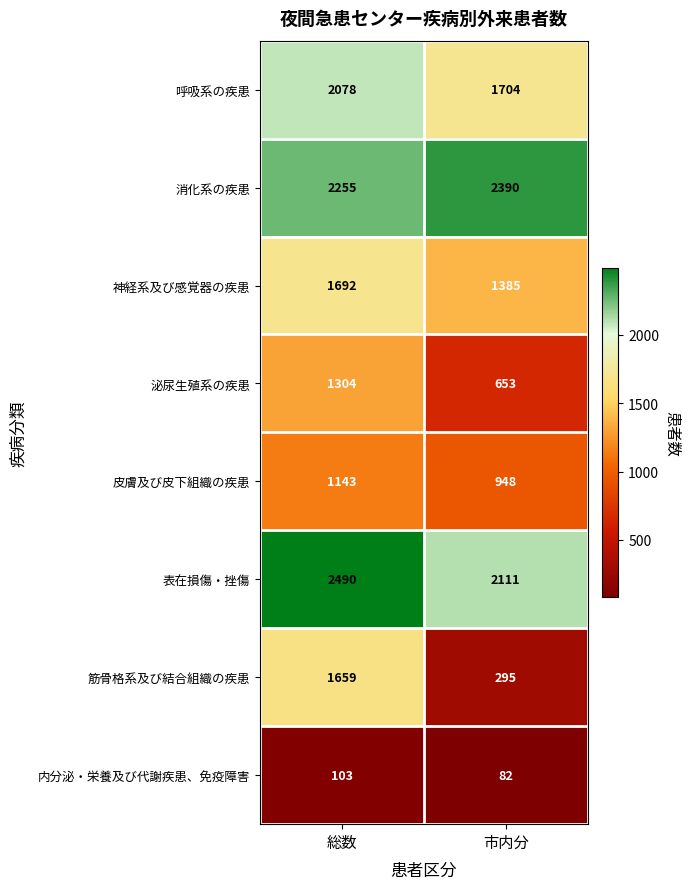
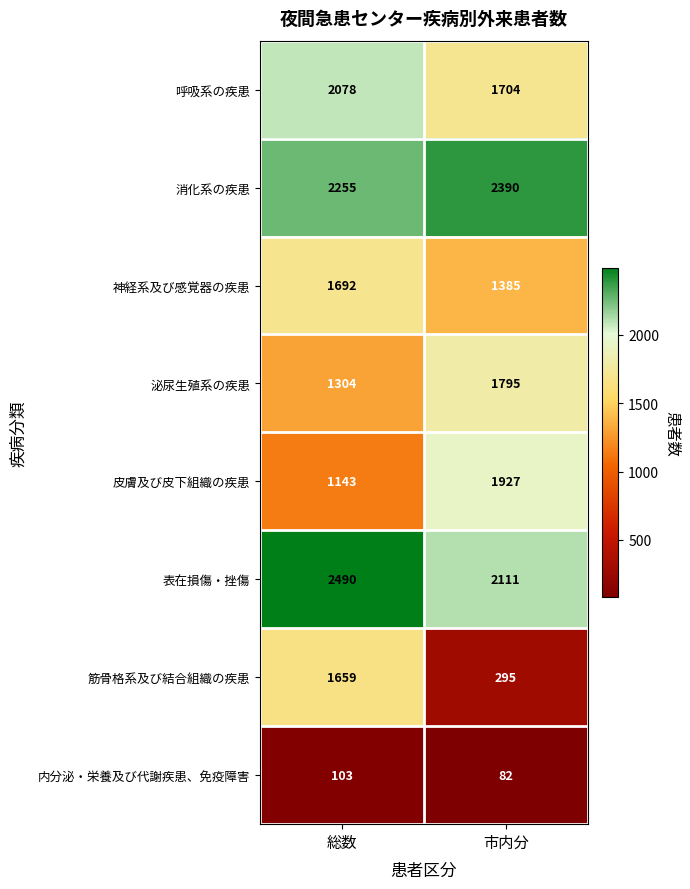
  {
    "呼吸系の疾患": {
      "総数": 2078,
      "市内分": 1704
    },
    "消化系の疾患": {
      "総数": 2255,
      "市内分": 2390
    },
    "神経系及び感覚器の疾患": {
      "総数": 1692,
      "市内分": 1385
    },
    "泌尿生殖系の疾患": {
      "総数": 1304,
-     "市内分": 653
+     "市内分": 1795
    },
    "皮膚及び皮下組織の疾患": {
      "総数": 1143,
-     "市内分": 948
+     "市内分": 1927
    },
    "表在損傷・挫傷": {
      "総数": 2490,
      "市内分": 2111
    },
    "筋骨格系及び結合組織の疾患": {
      "総数": 1659,
      "市内分": 295
    },
    "内分泌・栄養及び代謝疾患、免疫障害": {
      "総数": 103,
      "市内分": 82
    }
  }
